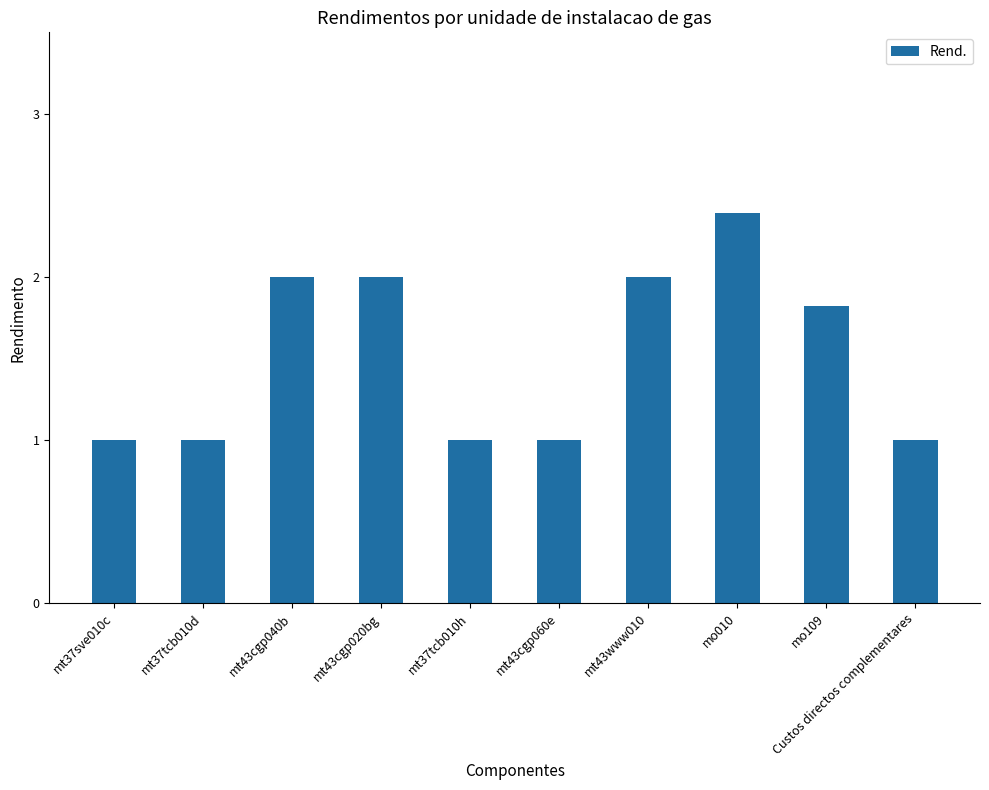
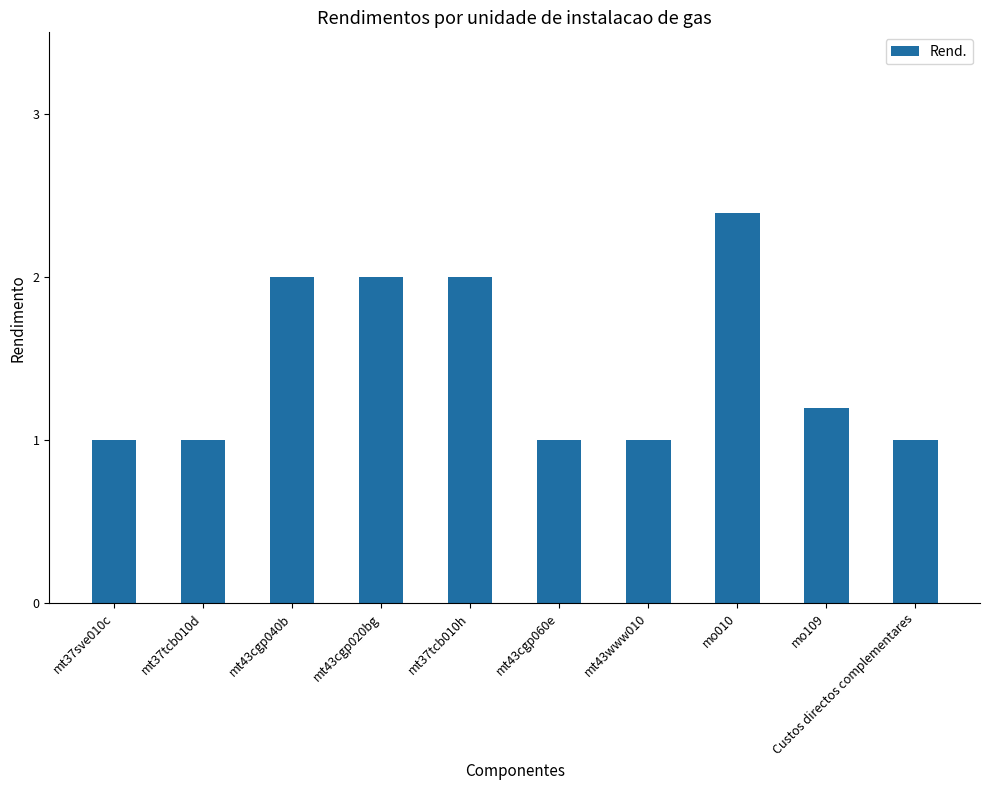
  {
    "mt37sve010c": 1.00,
    "mt37tcb010d": 1.00,
    "mt43cgp040b": 2.00,
    "mt43cgp020bg": 2.00,
-   "mt37tcb010h": 1,
+   "mt37tcb010h": 2,
    "mt43cgp060e": 1.00,
-   "mt43www010": 2,
+   "mt43www010": 1,
    "mo010": 2.39,
-   "mo109": 1.82,
+   "mo109": 1.20,
    "Custos directos complementares": 1.00
  }
